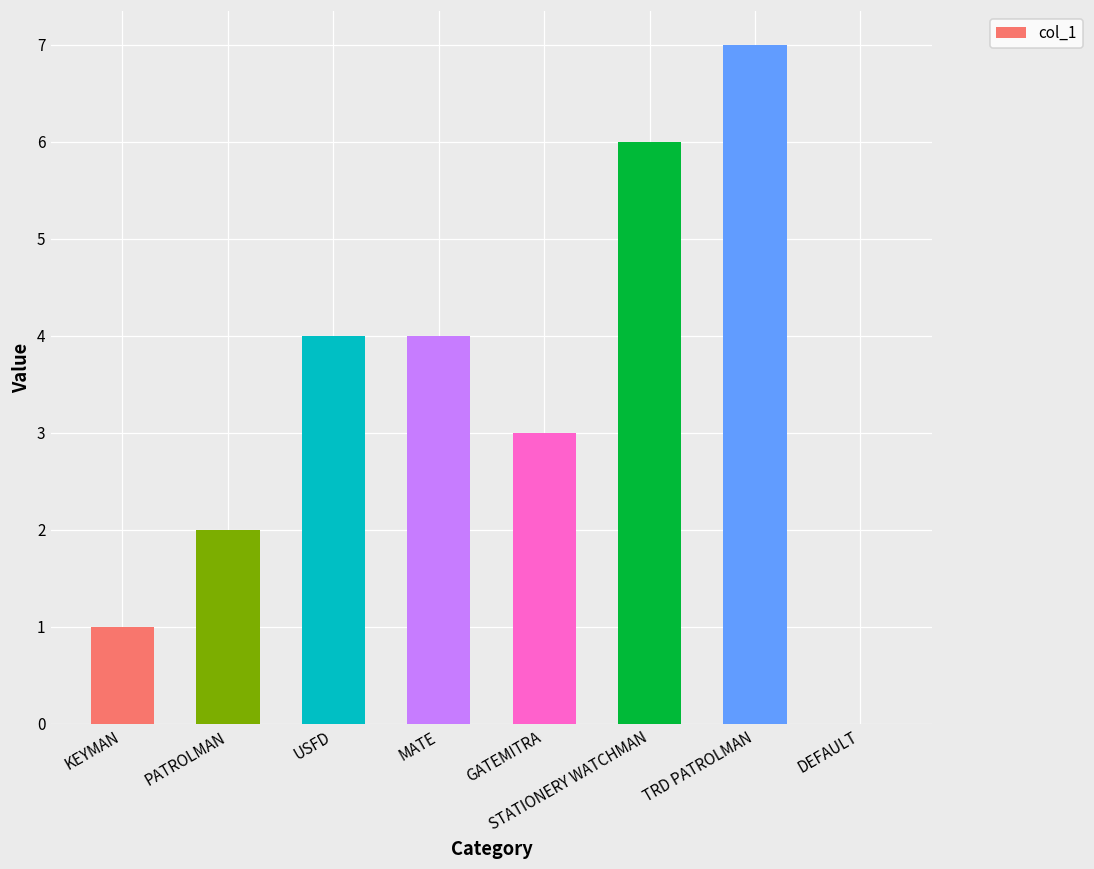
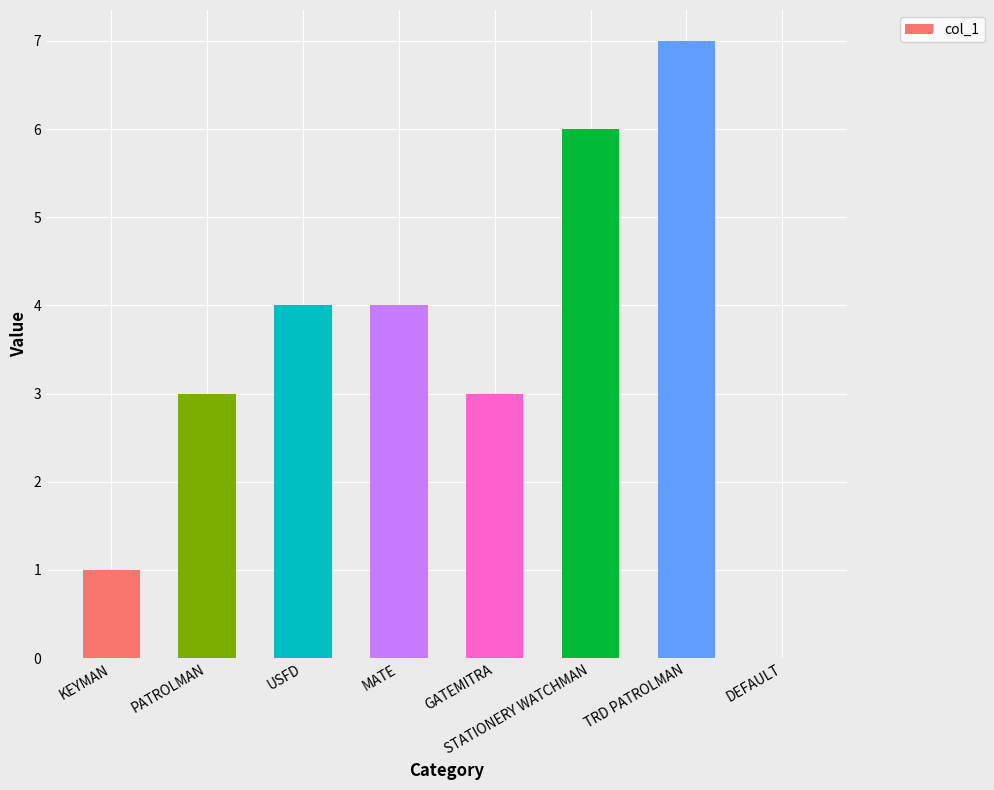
  {
    "KEYMAN": 1,
-   "PATROLMAN": 2,
+   "PATROLMAN": 3,
    "USFD": 4,
    "MATE": 4,
    "GATEMITRA": 3,
    "STATIONERY WATCHMAN": 6,
    "TRD PATROLMAN": 7,
    "DEFAULT": 0
  }
